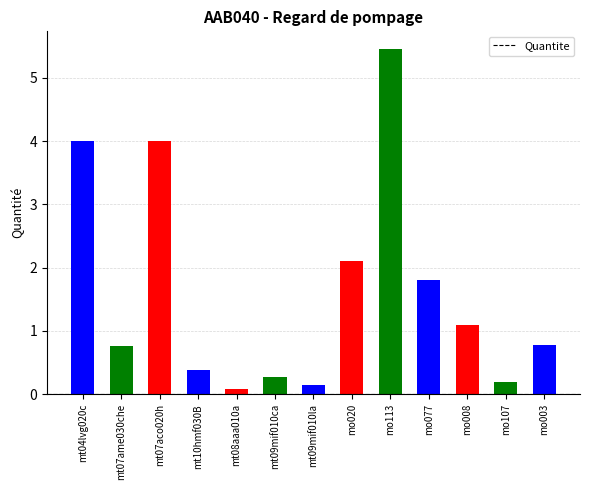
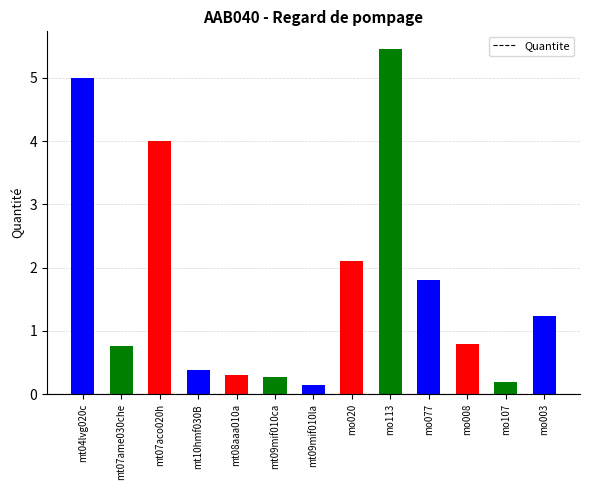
  {
-   "mt04lvg020c": 4,
+   "mt04lvg020c": 5,
    "mt07ame030che": 0.8,
    "mt07aco020h": 4.0,
    "mt10hmf030B": 0.4,
-   "mt08aaa010a": 0.1,
+   "mt08aaa010a": 0.3,
    "mt09mif010ca": 0.3,
    "mt09mif010la": 0.1,
    "mo020": 2.1,
    "mo113": 5.5,
    "mo077": 1.8,
-   "mo008": 1.1,
+   "mo008": 0.8,
    "mo107": 0.2,
-   "mo003": 0.8
+   "mo003": 1.2
  }
